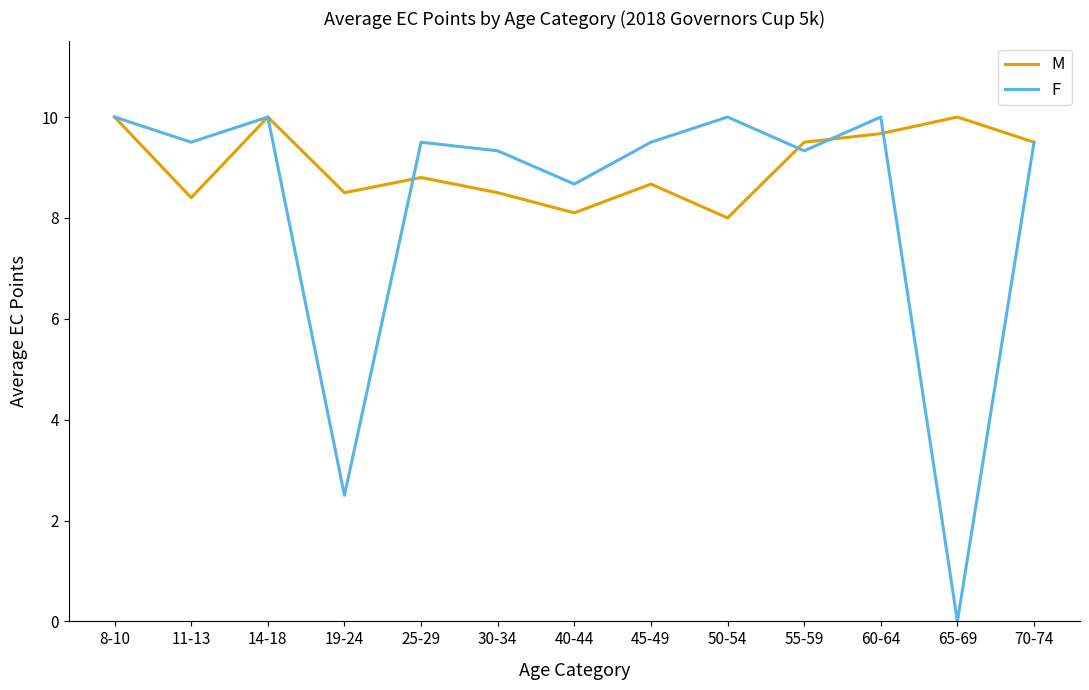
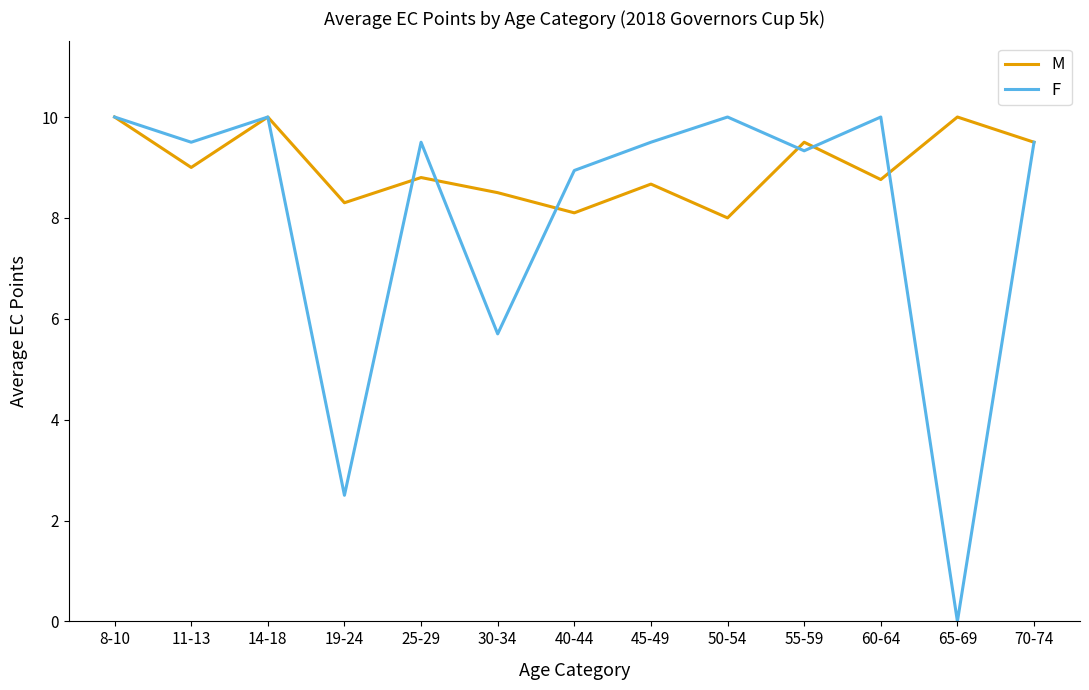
  {
    "M": {
-     "11-13": 8.4,
-     "19-24": 8.5,
+     "11-13": 9.0,
+     "19-24": 8.3,
      "25-29": 8.8,
      "30-34": 8.5,
      "40-44": 8.1,
      "45-49": 8.7,
      "50-54": 8.0,
      "55-59": 9.5,
-     "60-64": 9.7,
+     "60-64": 8.8,
      "65-69": 10.0
    },
    "F": {
      "11-13": 9.5,
      "19-24": 2.5,
      "25-29": 9.5,
-     "30-34": 9.3,
-     "40-44": 8.7,
+     "30-34": 5.7,
+     "40-44": 8.9,
      "45-49": 9.5,
      "50-54": 10.0,
      "55-59": 9.3,
      "60-64": 10.0,
      "65-69": 0.0
    }
  }
